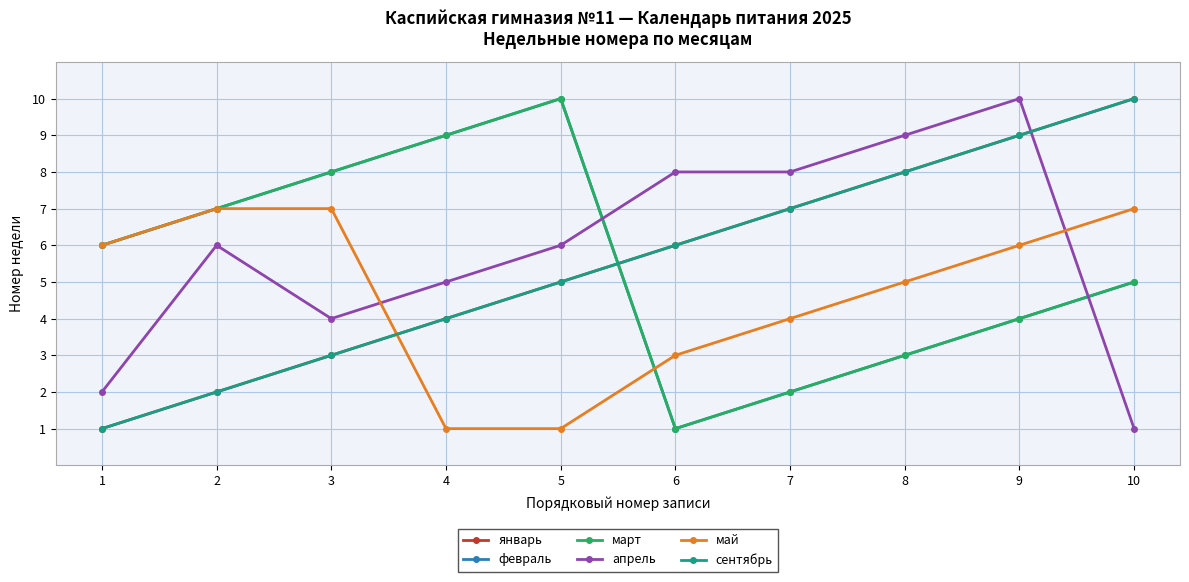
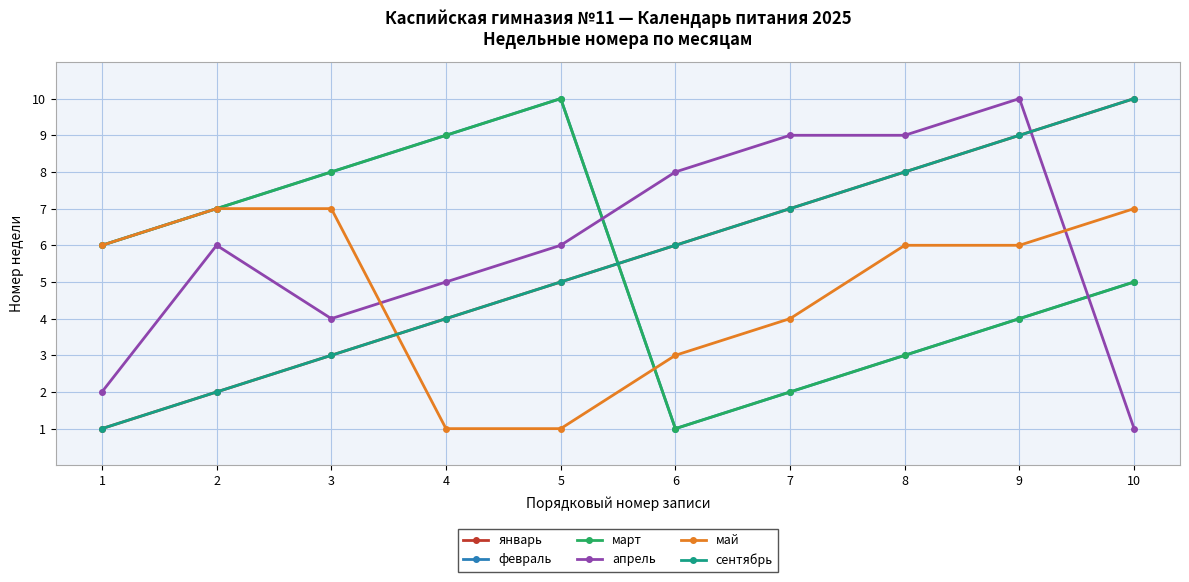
  {
    "апрель": {
      "1": 2,
      "2": 6,
      "3": 4,
      "4": 5,
      "5": 6,
      "6": 8,
-     "7": 8,
+     "7": 9,
      "8": 9,
      "9": 10,
      "10": 1
    },
    "май": {
      "3": 7,
      "4": 1,
      "5": 1,
      "6": 3,
      "7": 4,
-     "8": 5,
+     "8": 6,
      "9": 6,
      "10": 7
    }
  }
